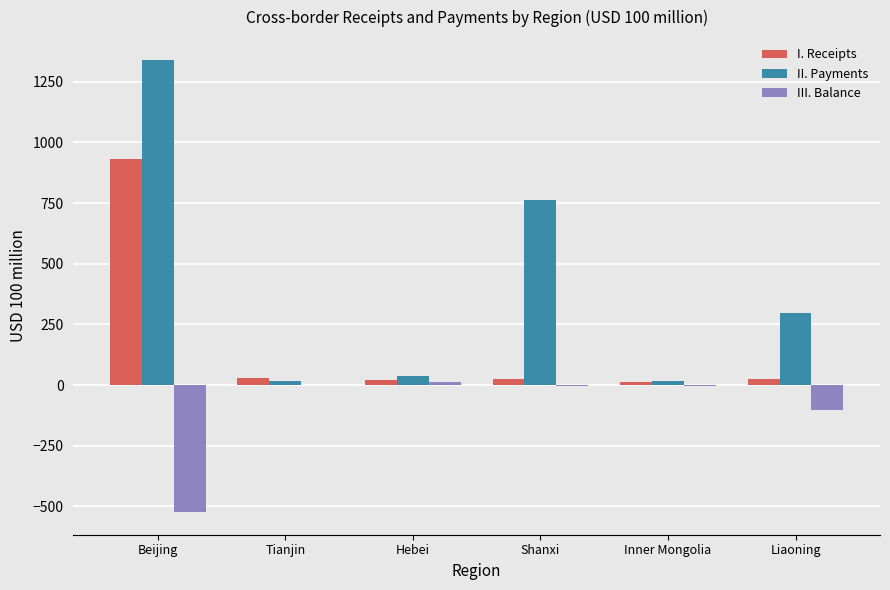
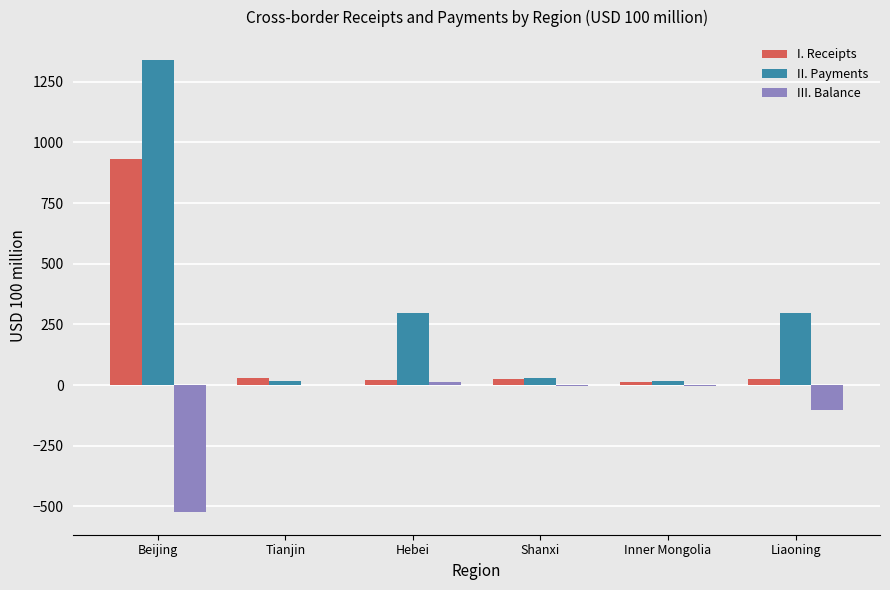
  {
    "I. Receipts": {
      "Beijing": 930,
      "Tianjin": 30,
      "Hebei": 20,
      "Shanxi": 30,
      "Inner Mongolia": 10,
      "Liaoning": 30
    },
    "II. Payments": {
      "Beijing": 1340,
      "Tianjin": 20,
-     "Hebei": 40,
-     "Shanxi": 760,
+     "Hebei": 300,
+     "Shanxi": 30,
      "Inner Mongolia": 20,
      "Liaoning": 300
    },
    "III. Balance": {
      "Beijing": -520,
      "Hebei": 10,
      "Liaoning": -100
    }
  }
